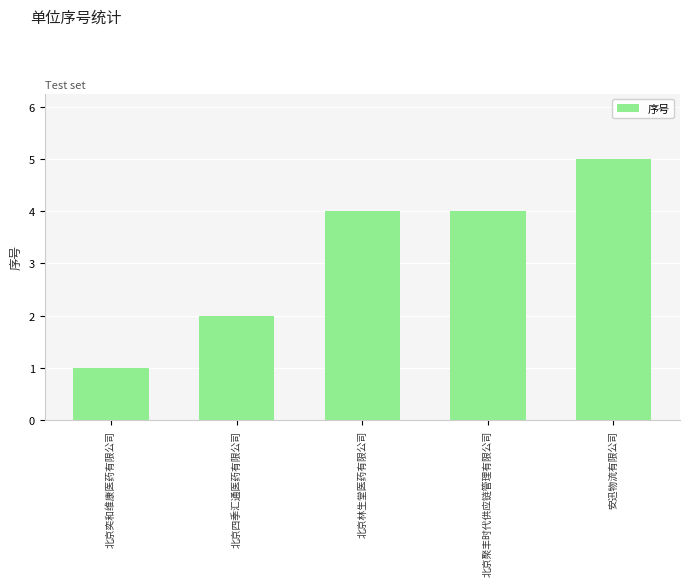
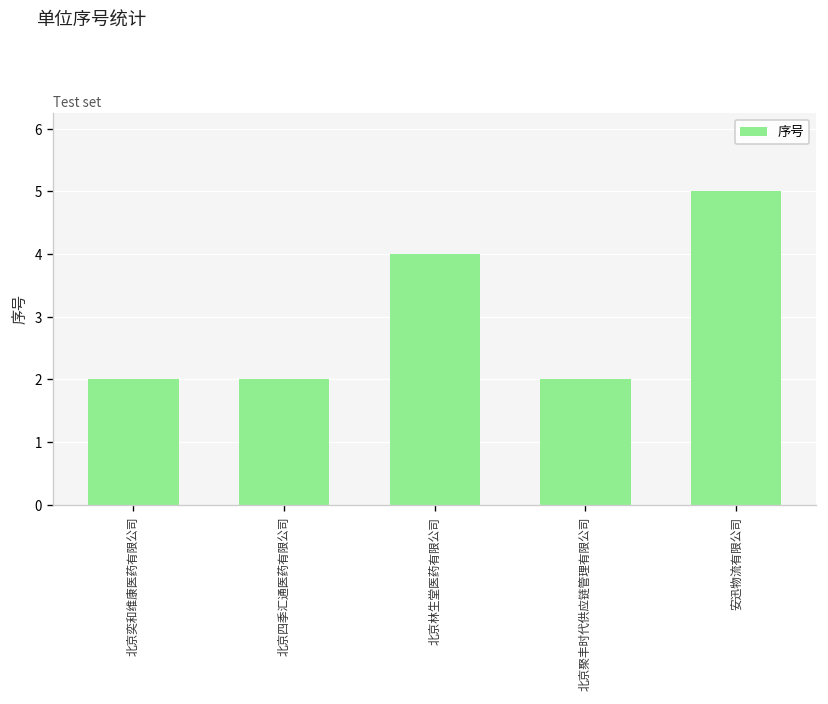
  {
-   "北京奕和维康医药有限公司": 1,
+   "北京奕和维康医药有限公司": 2,
    "北京四季汇通医药有限公司": 2,
    "北京林生堂医药有限公司": 4,
-   "北京聚丰时代供应链管理有限公司": 4,
+   "北京聚丰时代供应链管理有限公司": 2,
    "安迅物流有限公司": 5
  }
